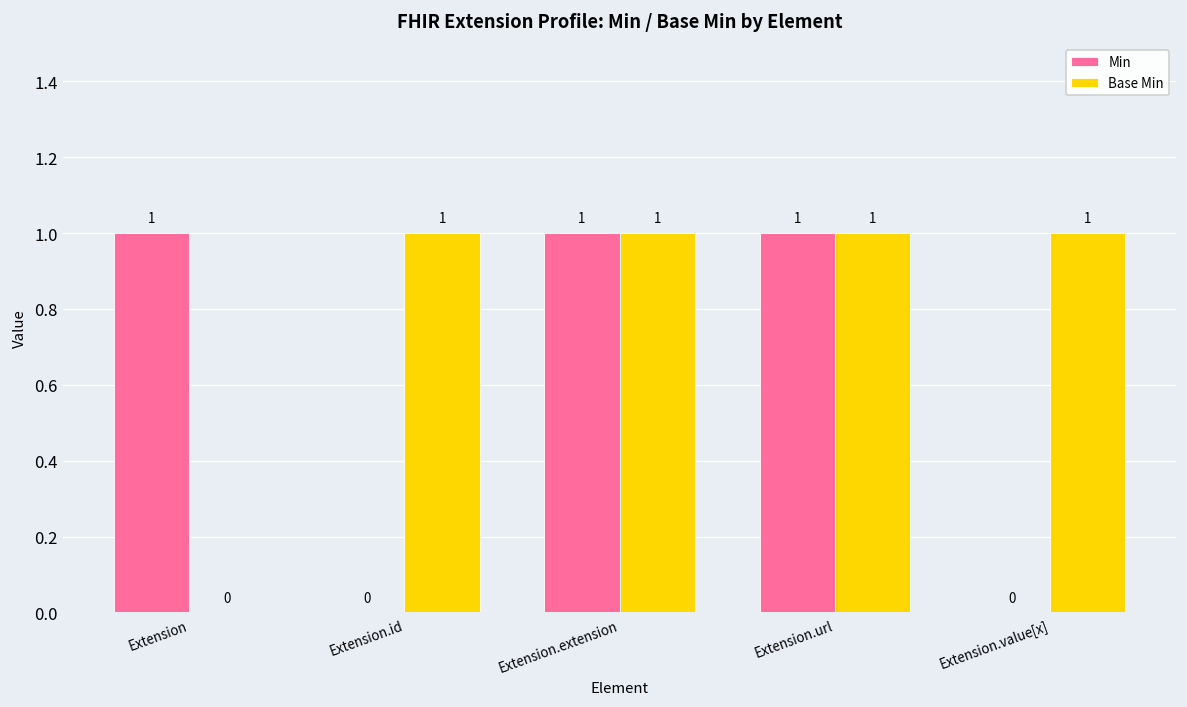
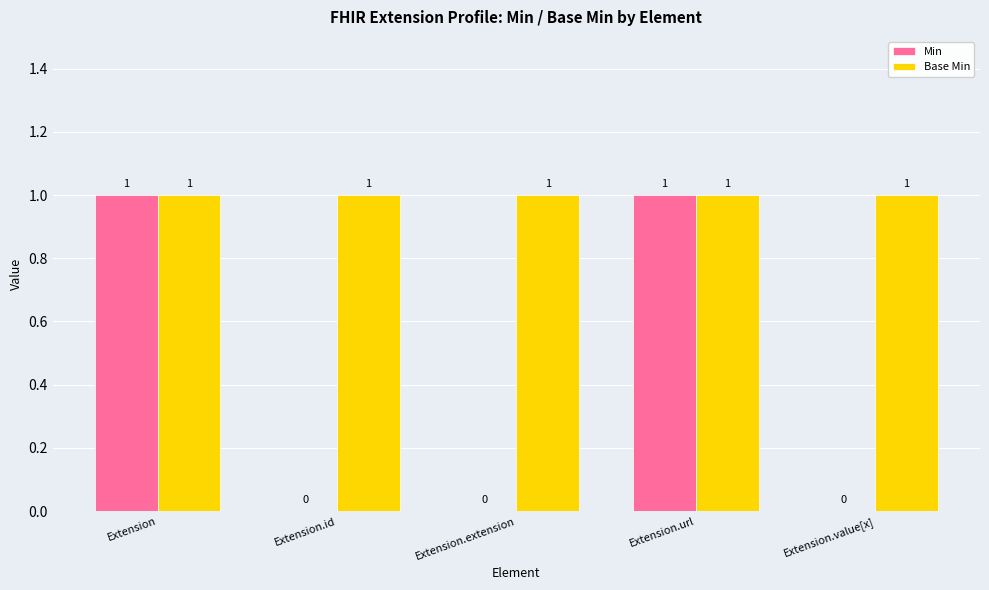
  {
    "Min": {
      "Extension": 1,
      "Extension.id": 0,
-     "Extension.extension": 1,
+     "Extension.extension": 0,
      "Extension.url": 1,
      "Extension.value[x]": 0
    },
    "Base Min": {
-     "Extension": 0,
+     "Extension": 1,
      "Extension.id": 1,
      "Extension.extension": 1,
      "Extension.url": 1,
      "Extension.value[x]": 1
    }
  }
